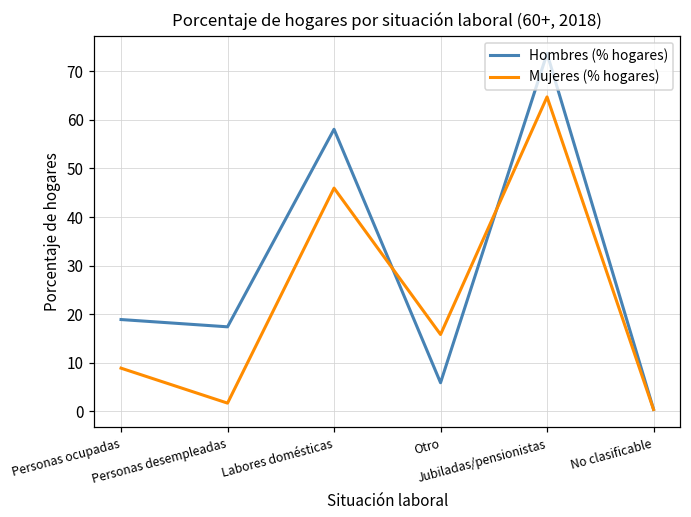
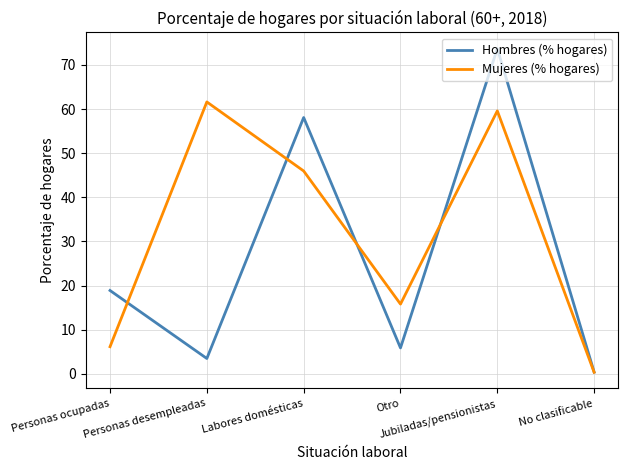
  {
    "Hombres (% hogares)": {
      "Personas ocupadas": 19,
-     "Personas desempleadas": 17,
+     "Personas desempleadas": 4,
      "Labores domésticas": 58,
      "Otro": 6
    },
    "Mujeres (% hogares)": {
-     "Personas ocupadas": 9,
-     "Personas desempleadas": 2,
+     "Personas ocupadas": 6,
+     "Personas desempleadas": 62,
      "Labores domésticas": 46,
      "Otro": 16,
-     "Jubiladas/pensionistas": 65
+     "Jubiladas/pensionistas": 60
    }
  }
